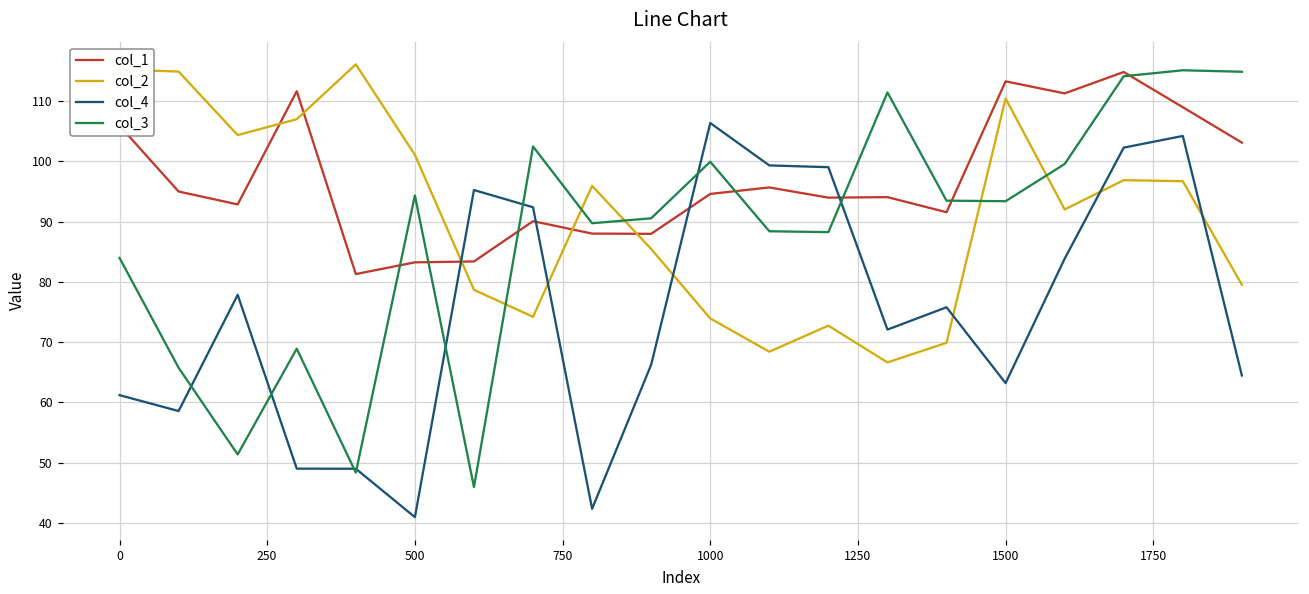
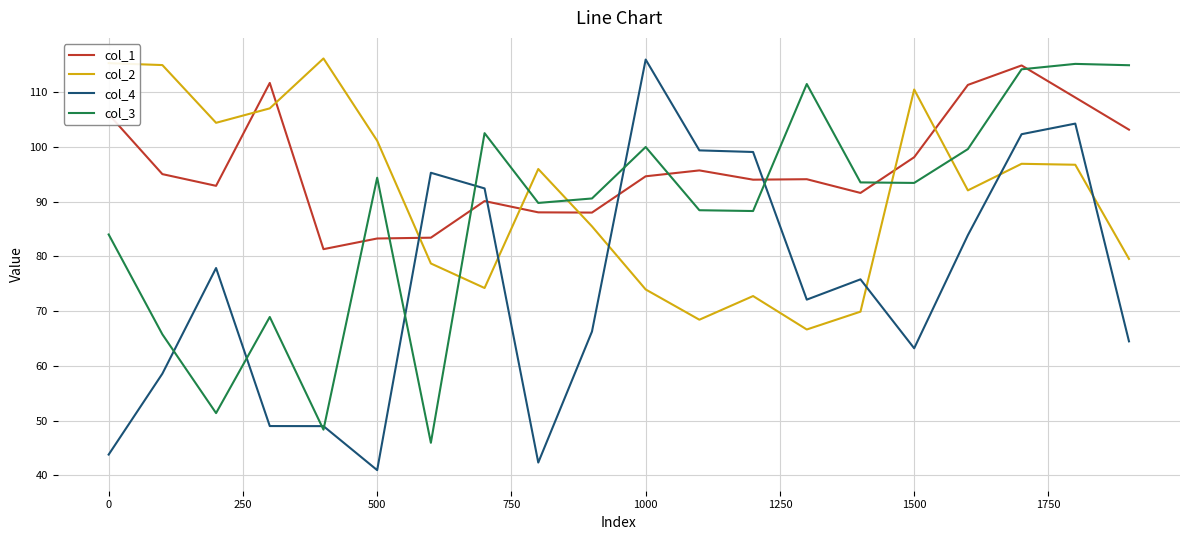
  {
    "col_1": {
      "500": 83,
      "1000": 95,
-     "1500": 113
+     "1500": 98
    },
    "col_2": {
      "500": 101,
      "1000": 74,
      "1500": 110
    },
    "col_4": {
-     "0": 61,
+     "0": 44,
      "500": 41,
-     "1000": 106,
+     "1000": 116,
      "1500": 63
    },
    "col_3": {
      "0": 84,
      "500": 94,
      "1000": 100,
      "1500": 93
    }
  }
